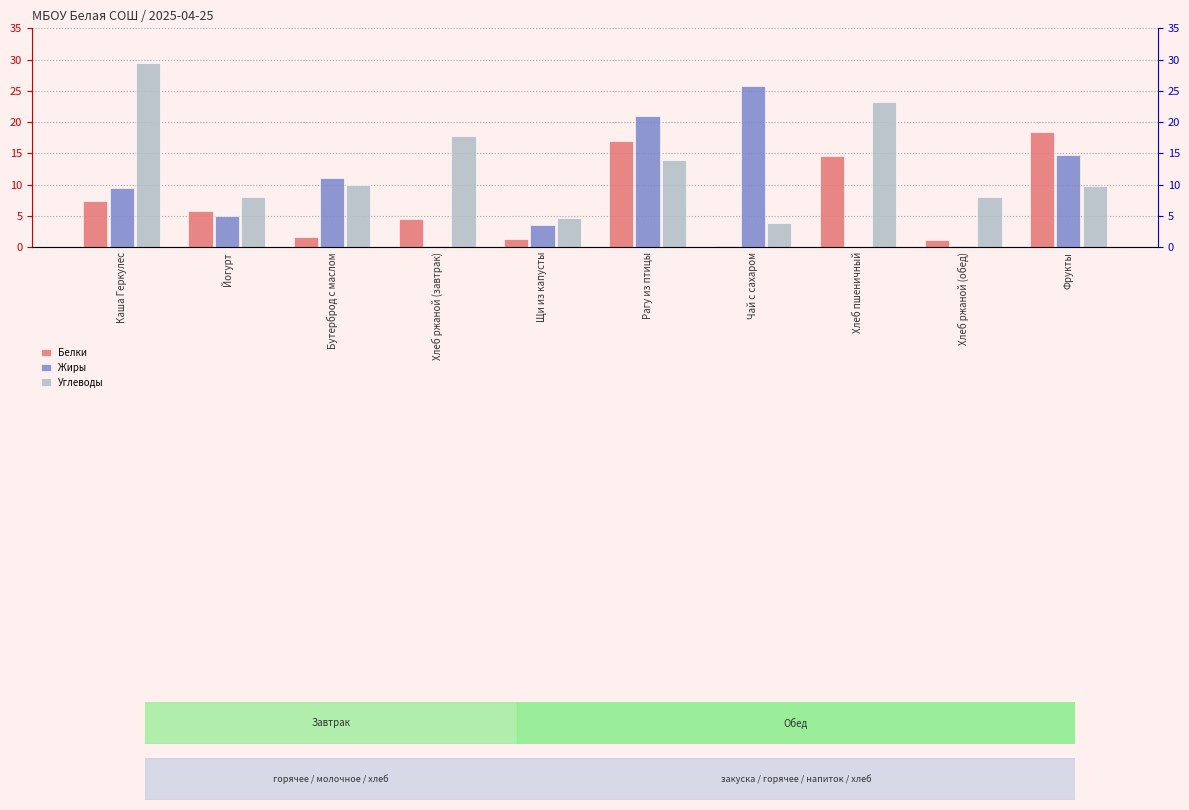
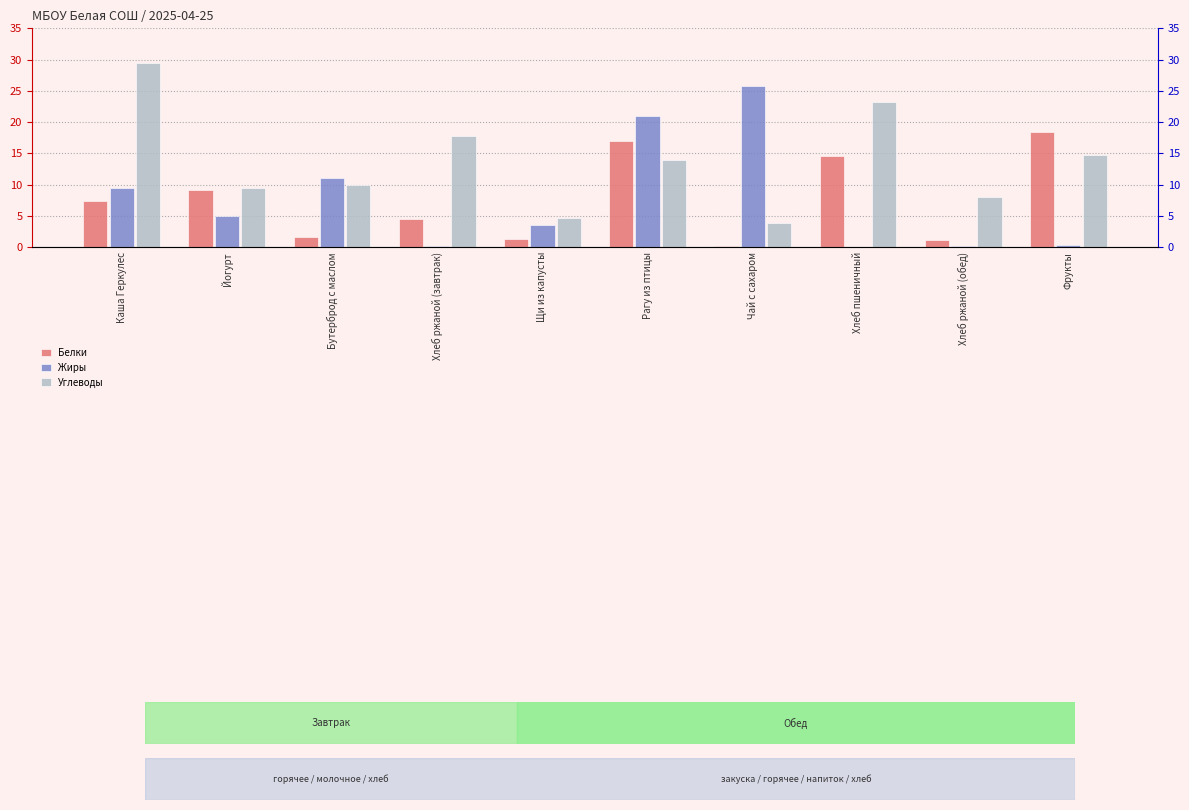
  {
    "Белки": {
      "Каша Геркулес": 7,
-     "Йогурт": 6,
+     "Йогурт": 9,
      "Бутерброд с маслом": 2,
      "Хлеб ржаной (завтрак)": 4,
      "Щи из капусты": 1,
      "Рагу из птицы": 17,
      "Хлеб пшеничный": 15,
      "Хлеб ржаной (обед)": 1,
      "Фрукты": 19
    },
    "Жиры": {
      "Каша Геркулес": 9,
      "Йогурт": 5,
      "Бутерброд с маслом": 11,
      "Щи из капусты": 4,
      "Рагу из птицы": 21,
      "Чай с сахаром": 26,
      "Хлеб пшеничный": 0,
-     "Фрукты": 15
+     "Фрукты": 0
    },
    "Углеводы": {
      "Каша Геркулес": 29,
-     "Йогурт": 8,
+     "Йогурт": 10,
      "Бутерброд с маслом": 10,
      "Хлеб ржаной (завтрак)": 18,
      "Щи из капусты": 5,
      "Рагу из птицы": 14,
      "Чай с сахаром": 4,
      "Хлеб пшеничный": 23,
      "Хлеб ржаной (обед)": 8,
-     "Фрукты": 10
+     "Фрукты": 15
    }
  }
